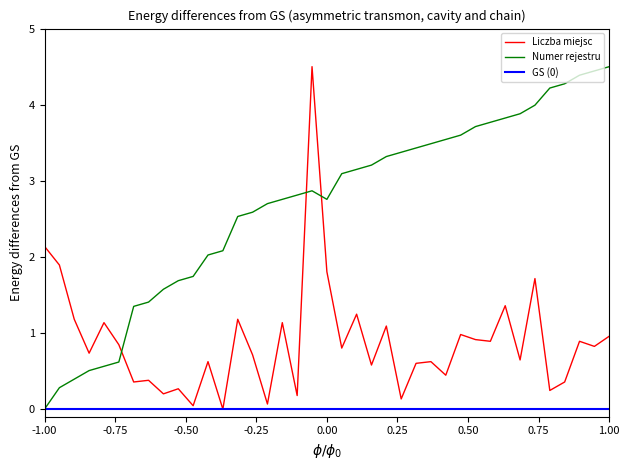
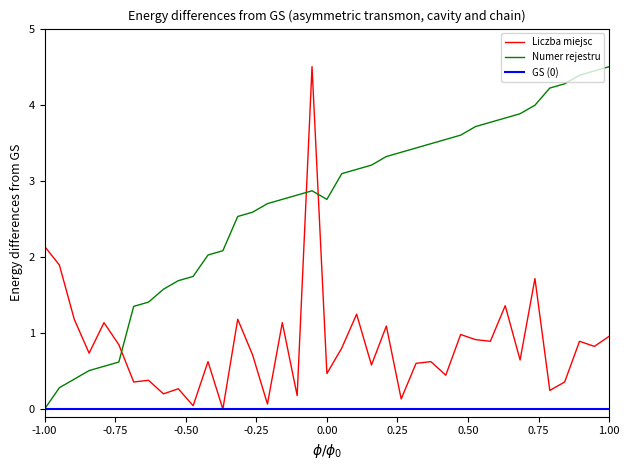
  {
    "Liczba miejsc": {
      "-1.00": 2.1,
-     "0.00": 1.8,
+     "0.00": 0.5,
      "1.00": 1.0
    },
    "Numer rejestru": {
      "0.00": 2.8,
      "1.00": 4.5
    },
    "GS (0)": {
      "0.00": 0.0,
      "1.00": 0.0
    }
  }
